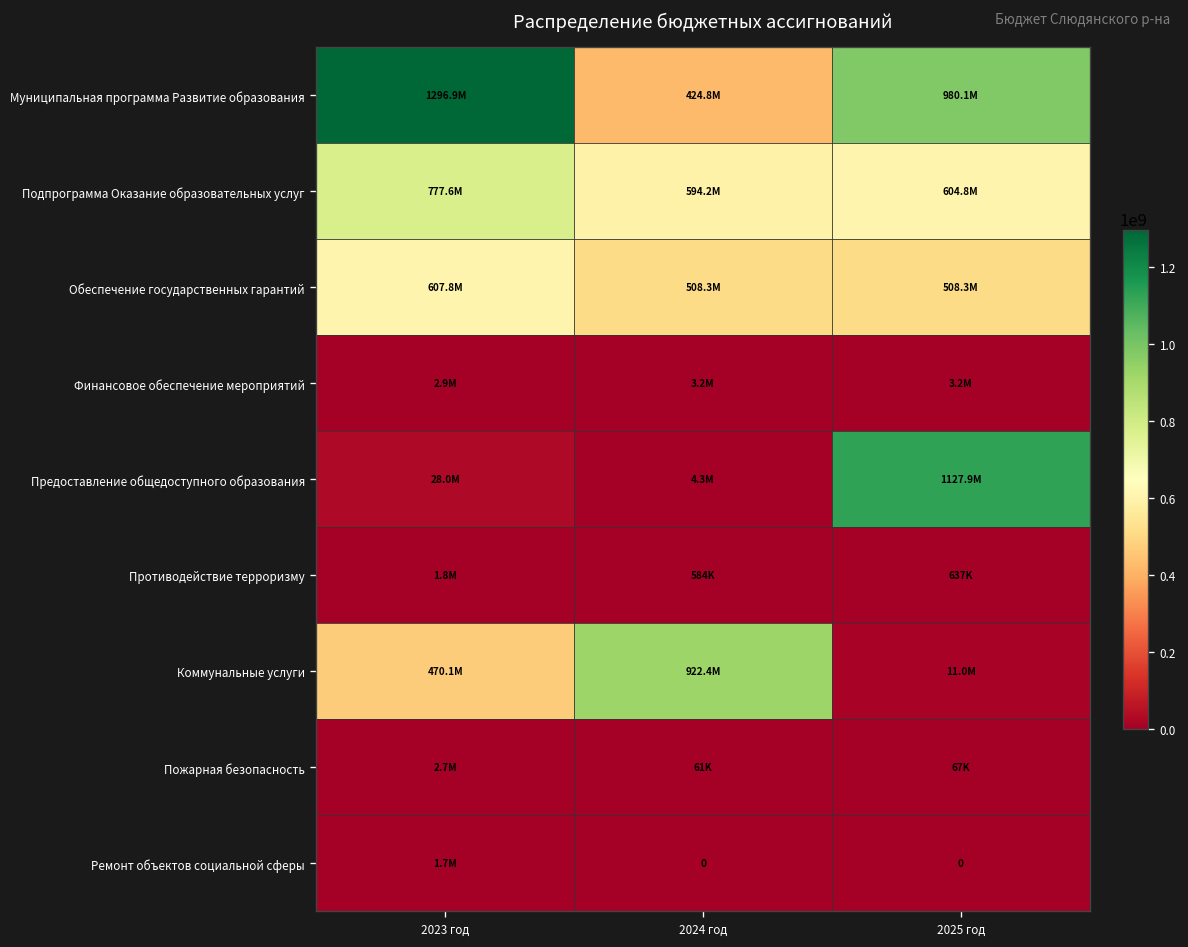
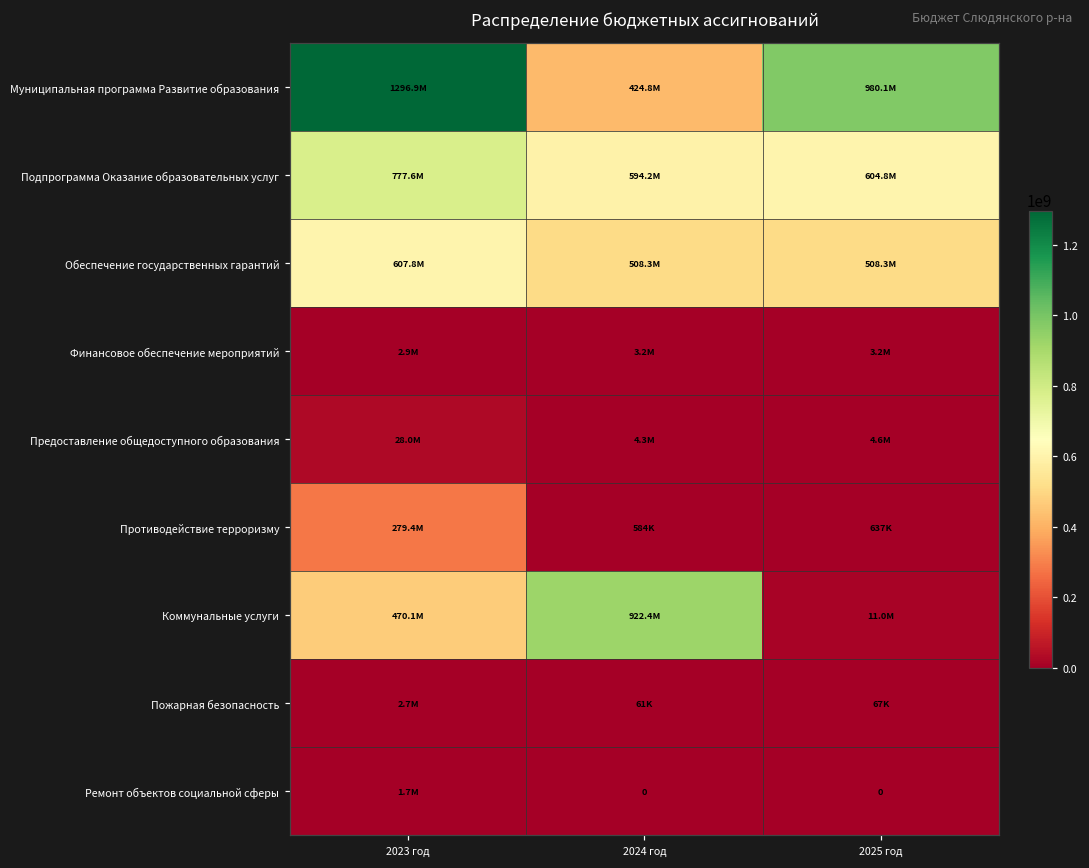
  {
    "Муниципальная программа Развитие образования": {
      "2023 год": "1296.9M",
      "2024 год": "424.8M",
      "2025 год": "980.1M"
    },
    "Подпрограмма Оказание образовательных услуг": {
      "2023 год": "777.6M",
      "2024 год": "594.2M",
      "2025 год": "604.8M"
    },
    "Обеспечение государственных гарантий": {
      "2023 год": "607.8M",
      "2024 год": "508.3M",
      "2025 год": "508.3M"
    },
    "Финансовое обеспечение мероприятий": {
      "2023 год": "2.9M",
      "2024 год": "3.2M",
      "2025 год": "3.2M"
    },
    "Предоставление общедоступного образования": {
      "2023 год": "28.0M",
      "2024 год": "4.3M",
-     "2025 год": "1127.9M"
+     "2025 год": "4.6M"
    },
    "Противодействие терроризму": {
-     "2023 год": "1.8M",
+     "2023 год": "279.4M",
      "2024 год": "584K",
      "2025 год": "637K"
    },
    "Коммунальные услуги": {
      "2023 год": "470.1M",
      "2024 год": "922.4M",
      "2025 год": "11.0M"
    },
    "Пожарная безопасность": {
      "2023 год": "2.7M",
      "2024 год": "61K",
      "2025 год": "67K"
    },
    "Ремонт объектов социальной сферы": {
      "2023 год": "1.7M",
      "2024 год": "0",
      "2025 год": "0"
    }
  }
